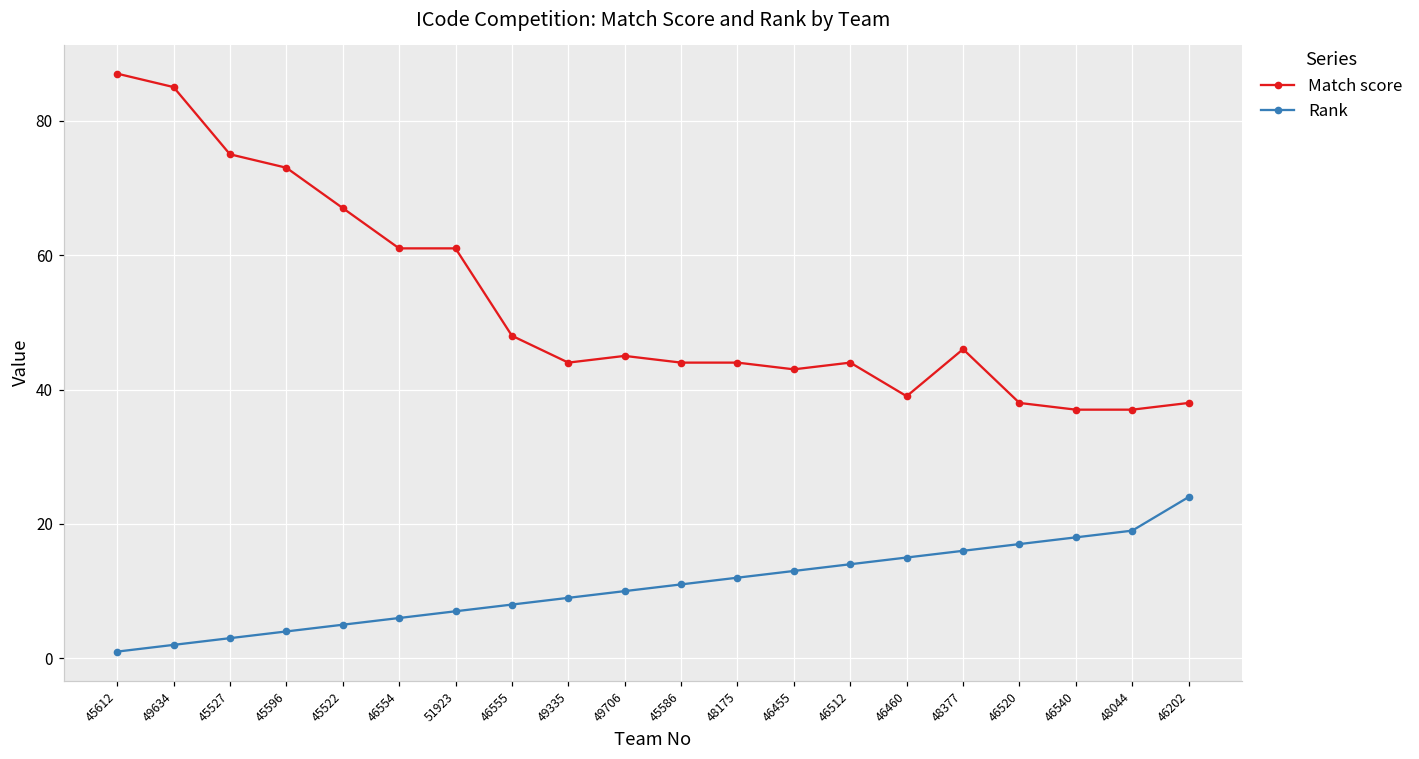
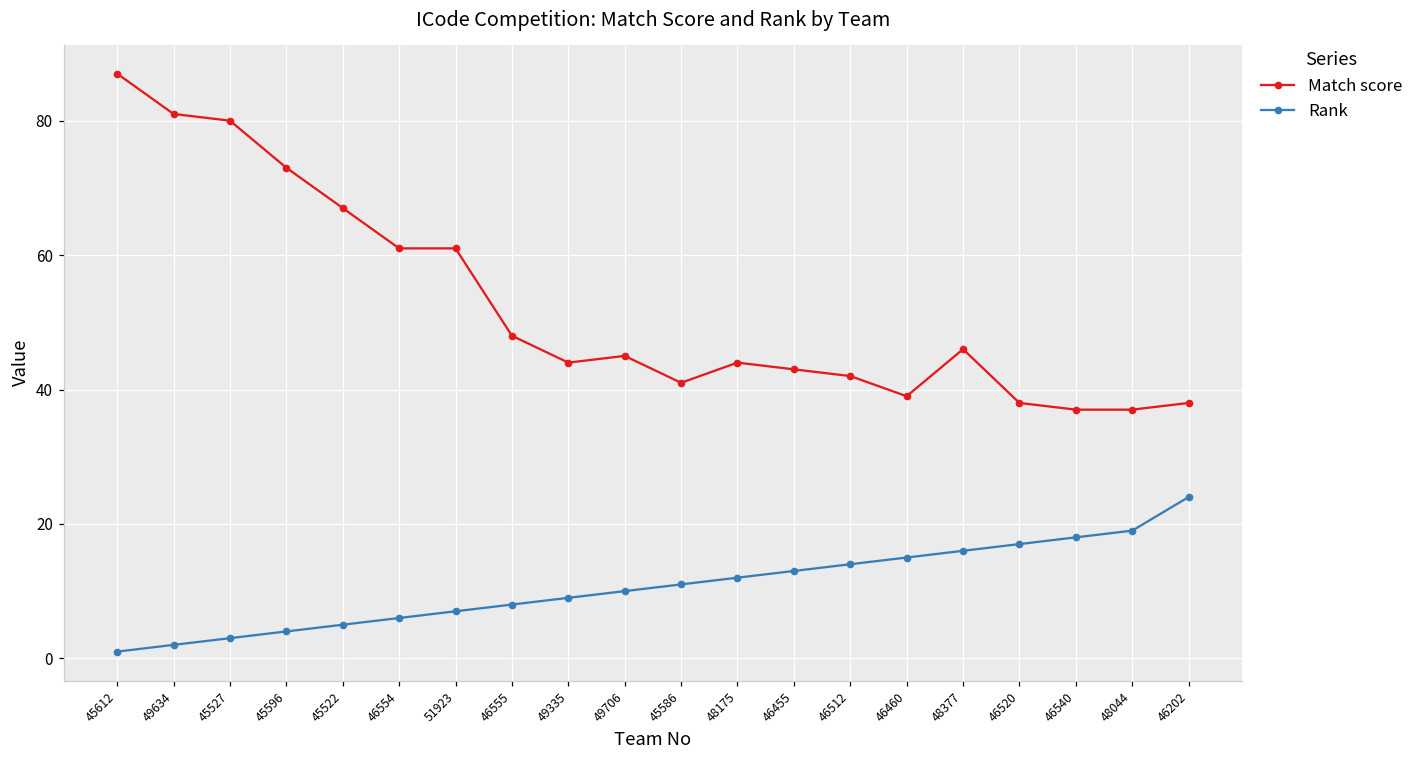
  {
    "Match score": {
      "45612": 87,
-     "49634": 85,
-     "45527": 75,
+     "49634": 81,
+     "45527": 80,
      "45596": 73,
      "45522": 67,
      "46554": 61,
      "51923": 61,
      "46555": 48,
      "49335": 44,
      "49706": 45,
-     "45586": 44,
+     "45586": 41,
      "48175": 44,
      "46455": 43,
-     "46512": 44,
+     "46512": 42,
      "46460": 39,
      "48377": 46,
      "46520": 38,
      "46540": 37,
      "48044": 37,
      "46202": 38
    },
    "Rank": {
      "45612": 1,
      "49634": 2,
      "45527": 3,
      "45596": 4,
      "45522": 5,
      "46554": 6,
      "51923": 7,
      "46555": 8,
      "49335": 9,
      "49706": 10,
      "45586": 11,
      "48175": 12,
      "46455": 13,
      "46512": 14,
      "46460": 15,
      "48377": 16,
      "46520": 17,
      "46540": 18,
      "48044": 19,
      "46202": 24
    }
  }
